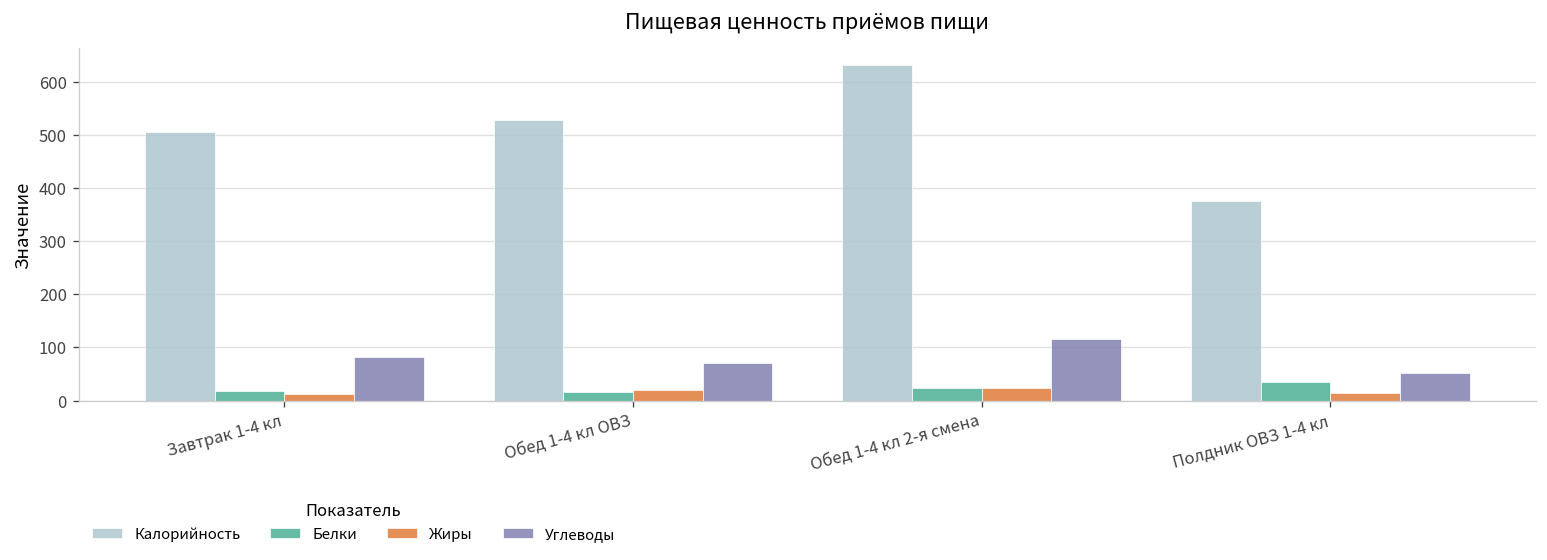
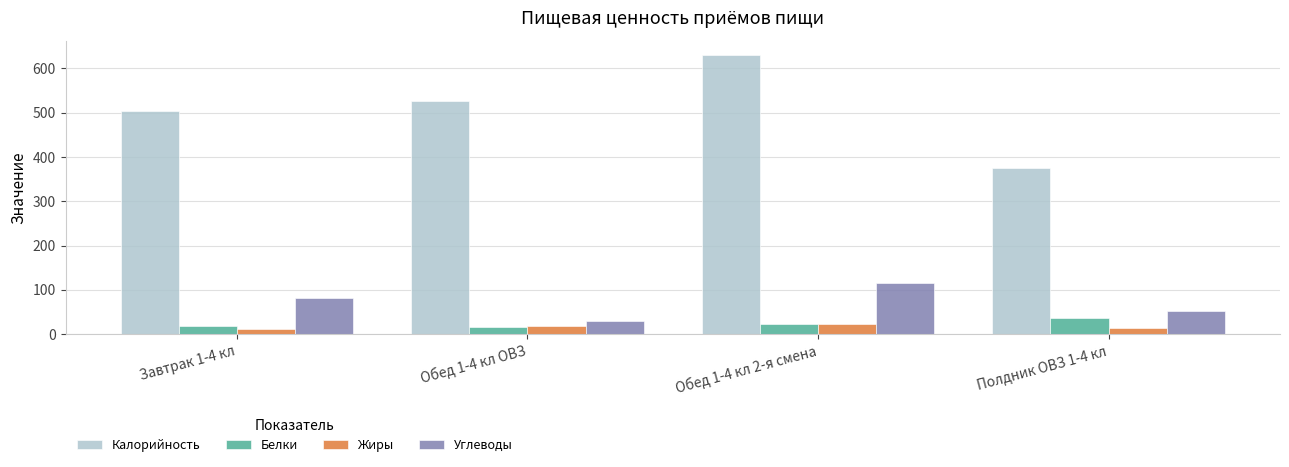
  {
    "Калорийность": {
      "Завтрак 1-4 кл": 500,
      "Обед 1-4 кл ОВЗ": 530,
      "Обед 1-4 кл 2-я смена": 630,
      "Полдник ОВЗ 1-4 кл": 380
    },
    "Белки": {
      "Завтрак 1-4 кл": 20,
      "Обед 1-4 кл ОВЗ": 20,
      "Обед 1-4 кл 2-я смена": 20,
      "Полдник ОВЗ 1-4 кл": 40
    },
    "Жиры": {
      "Завтрак 1-4 кл": 10,
      "Обед 1-4 кл ОВЗ": 20,
      "Обед 1-4 кл 2-я смена": 20,
      "Полдник ОВЗ 1-4 кл": 10
    },
    "Углеводы": {
      "Завтрак 1-4 кл": 80,
-     "Обед 1-4 кл ОВЗ": 70,
+     "Обед 1-4 кл ОВЗ": 30,
      "Обед 1-4 кл 2-я смена": 120,
      "Полдник ОВЗ 1-4 кл": 50
    }
  }
